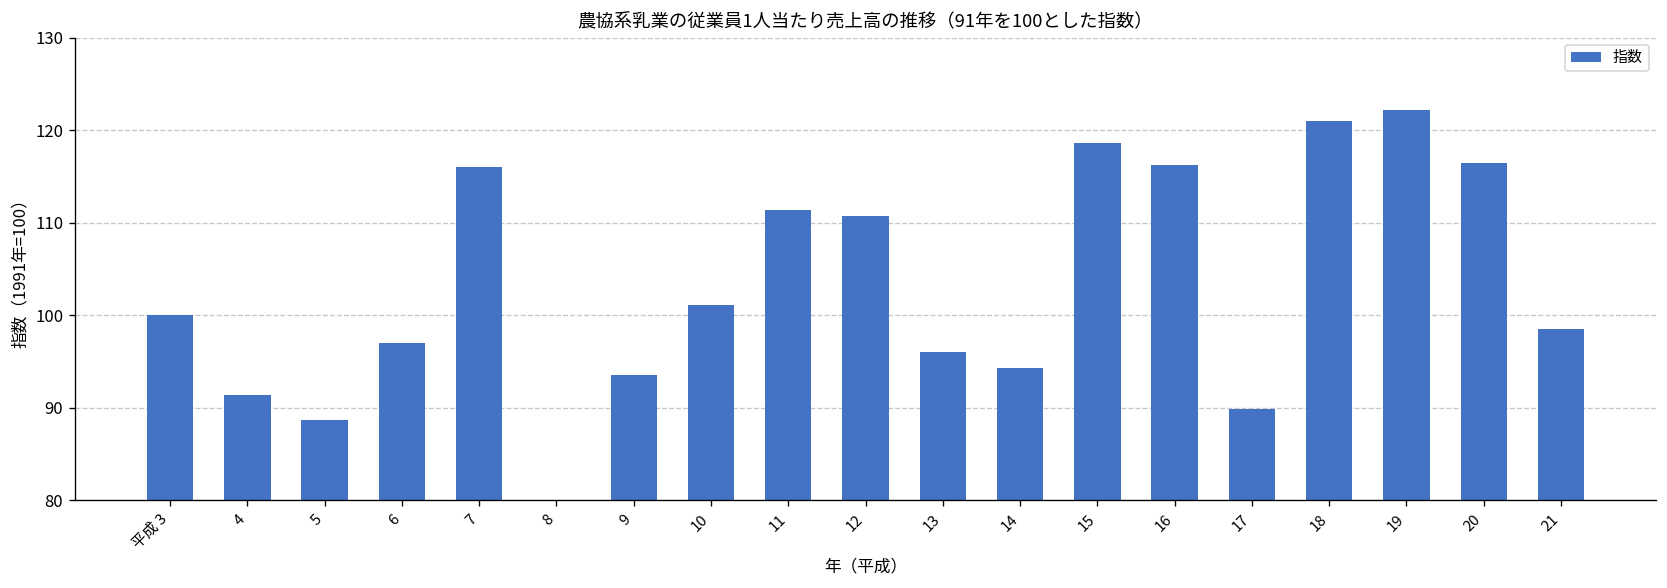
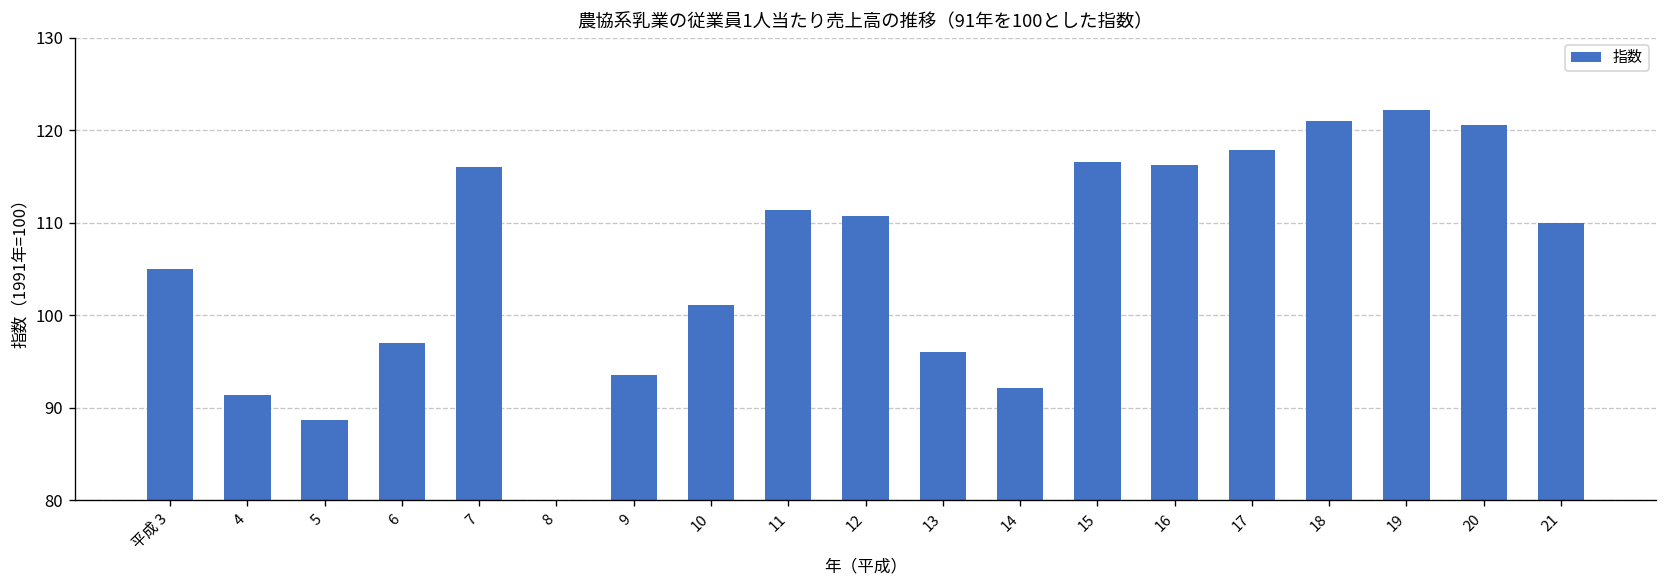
  {
-   "平成 3": 100,
+   "平成 3": 105,
    "4": 91,
    "5": 89,
    "6": 97,
    "7": 116,
    "8": 80,
    "9": 94,
    "10": 101,
    "11": 111,
    "12": 111,
    "13": 96,
-   "14": 94,
-   "15": 119,
+   "14": 92,
+   "15": 117,
    "16": 116,
-   "17": 90,
+   "17": 118,
    "18": 121,
    "19": 122,
-   "20": 116,
-   "21": 99
+   "20": 121,
+   "21": 110
  }
